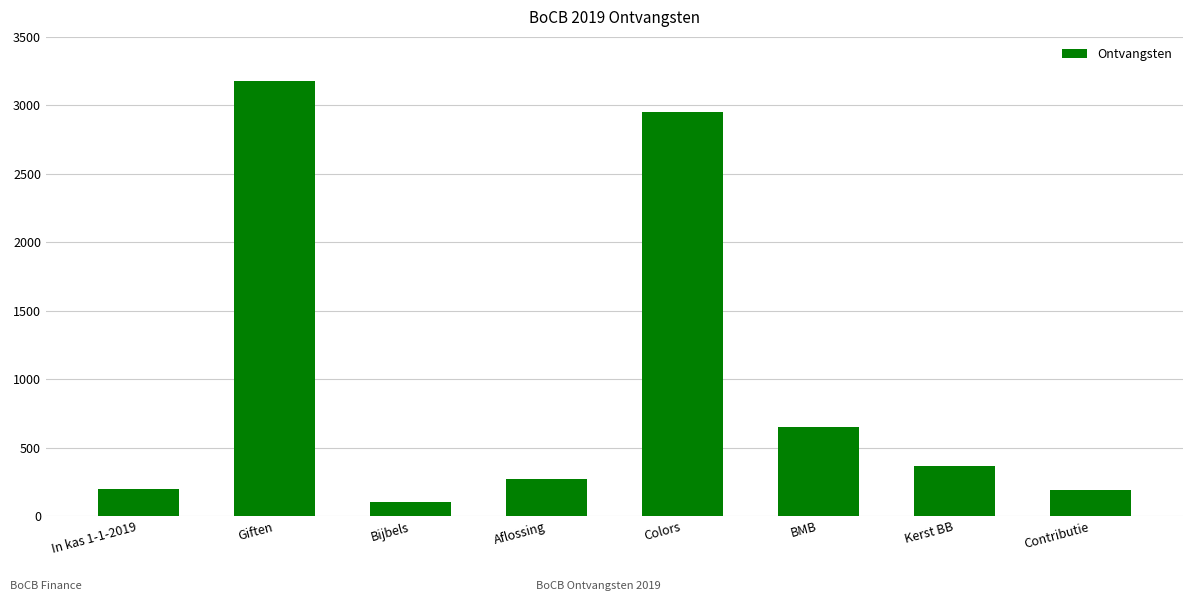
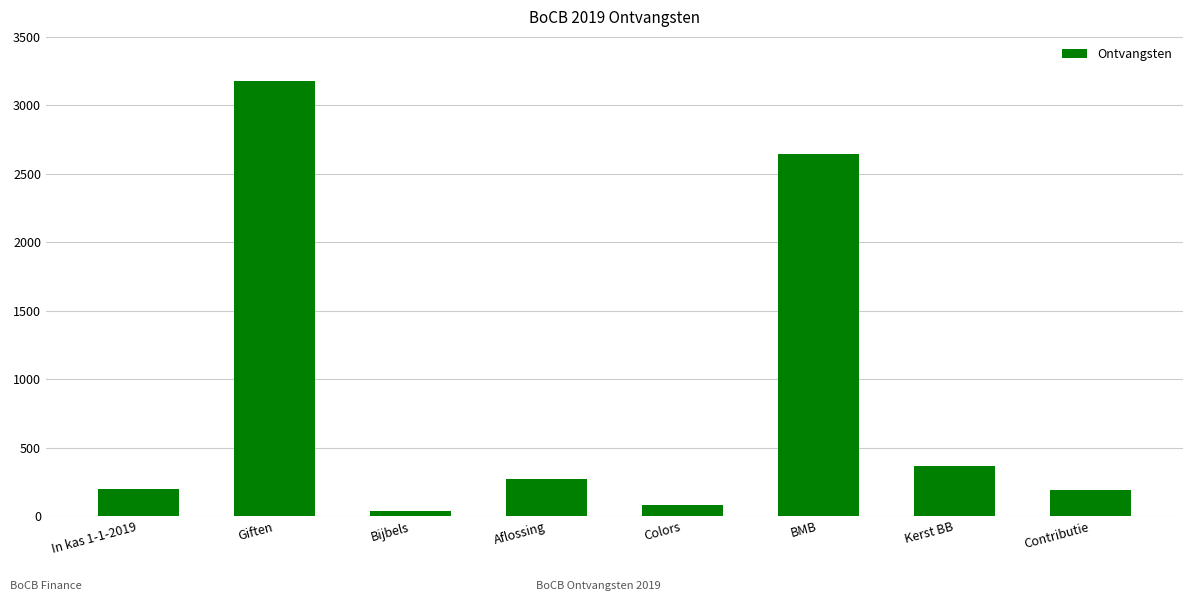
  {
    "In kas 1-1-2019": 200,
    "Giften": 3180,
-   "Bijbels": 100,
+   "Bijbels": 30,
    "Aflossing": 270,
-   "Colors": 2950,
-   "BMB": 650,
+   "Colors": 80,
+   "BMB": 2650,
    "Kerst BB": 370,
    "Contributie": 190
  }
